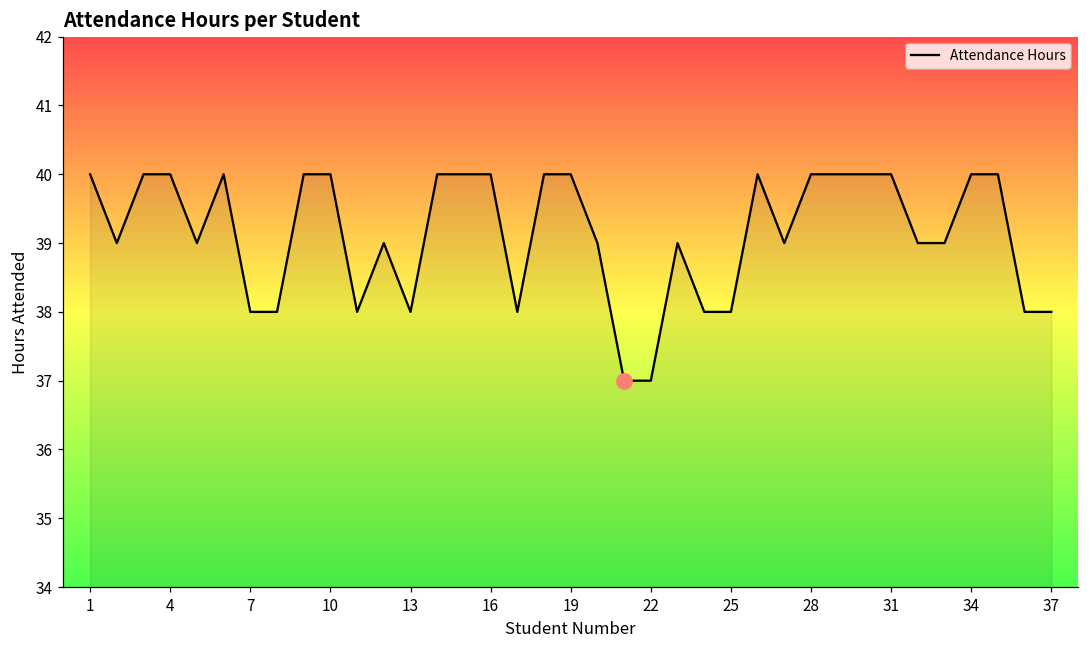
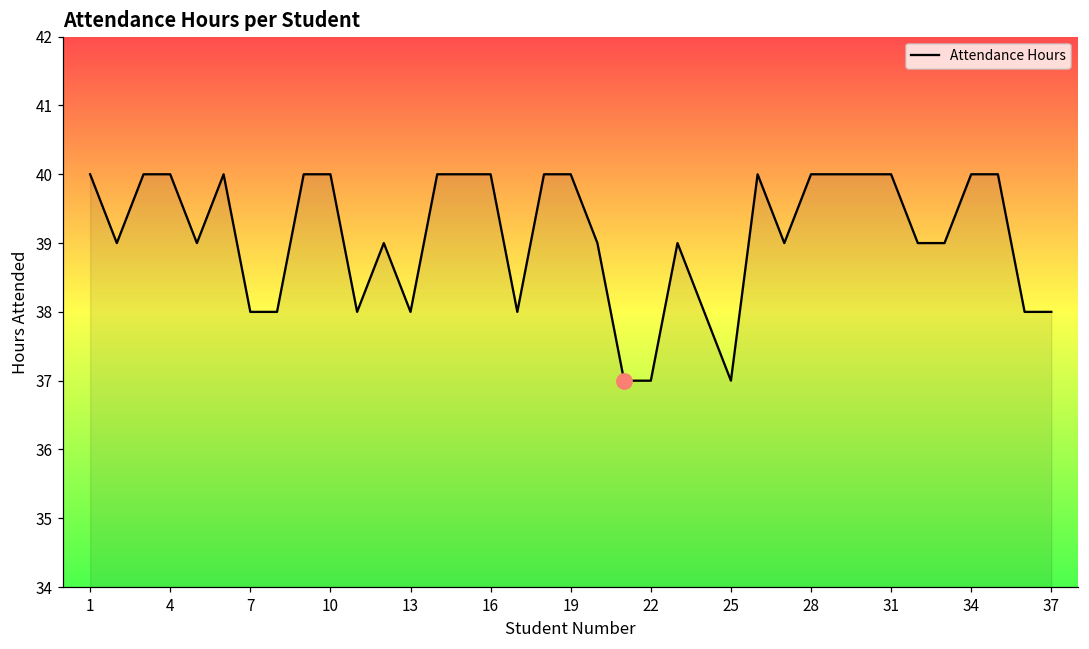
  {
    "Attendance Hours": {
      "1": 40,
      "4": 40,
      "7": 38,
      "10": 40,
      "13": 38,
      "16": 40,
      "19": 40,
      "22": 37,
-     "25": 38,
+     "25": 37,
      "28": 40,
      "31": 40,
      "34": 40,
      "37": 38
    }
  }
